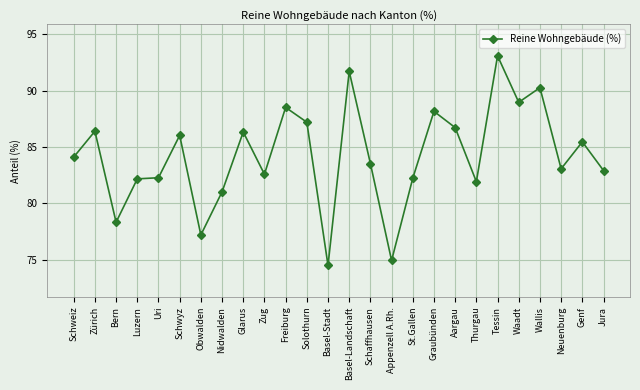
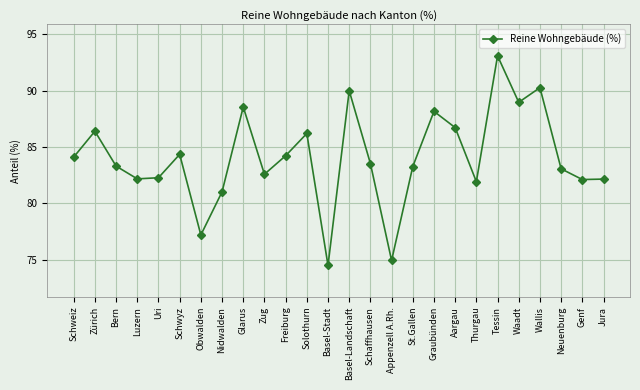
  {
    "Schweiz": 84.1,
    "Zürich": 86.4,
-   "Bern": 78.3,
+   "Bern": 83.3,
    "Luzern": 82.2,
    "Uri": 82.3,
-   "Schwyz": 86.0,
+   "Schwyz": 84.4,
    "Obwalden": 77.2,
    "Nidwalden": 81.0,
-   "Glarus": 86.3,
+   "Glarus": 88.6,
    "Zug": 82.6,
-   "Freiburg": 88.5,
-   "Solothurn": 87.2,
+   "Freiburg": 84.2,
+   "Solothurn": 86.2,
    "Basel-Stadt": 74.5,
-   "Basel-Landschaft": 91.7,
+   "Basel-Landschaft": 90.0,
    "Schaffhausen": 83.5,
    "Appenzell A.Rh.": 75.0,
-   "St.Gallen": 82.2,
+   "St.Gallen": 83.3,
    "Graubünden": 88.2,
    "Aargau": 86.7,
    "Thurgau": 81.9,
    "Tessin": 93.1,
    "Waadt": 89.0,
    "Wallis": 90.3,
    "Neuenburg": 83.1,
-   "Genf": 85.5,
-   "Jura": 82.9
+   "Genf": 82.1,
+   "Jura": 82.2
  }
